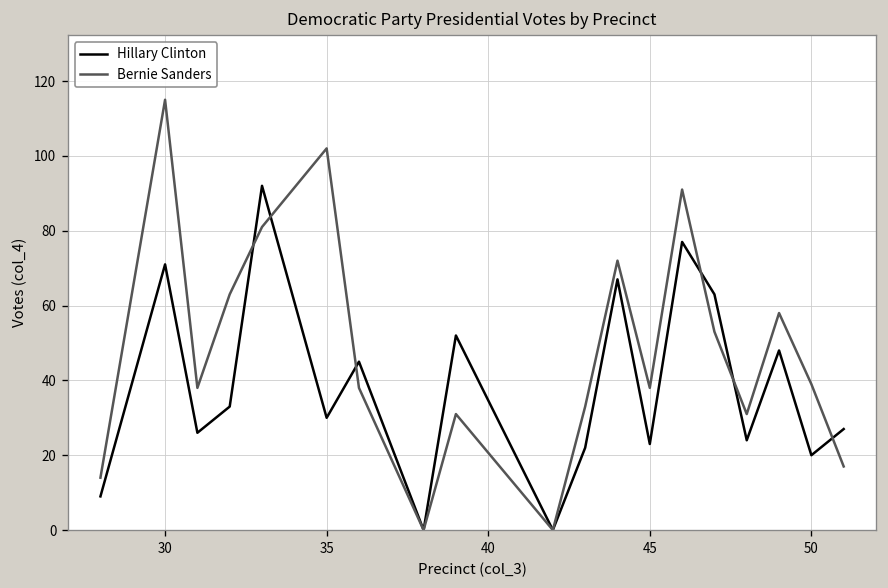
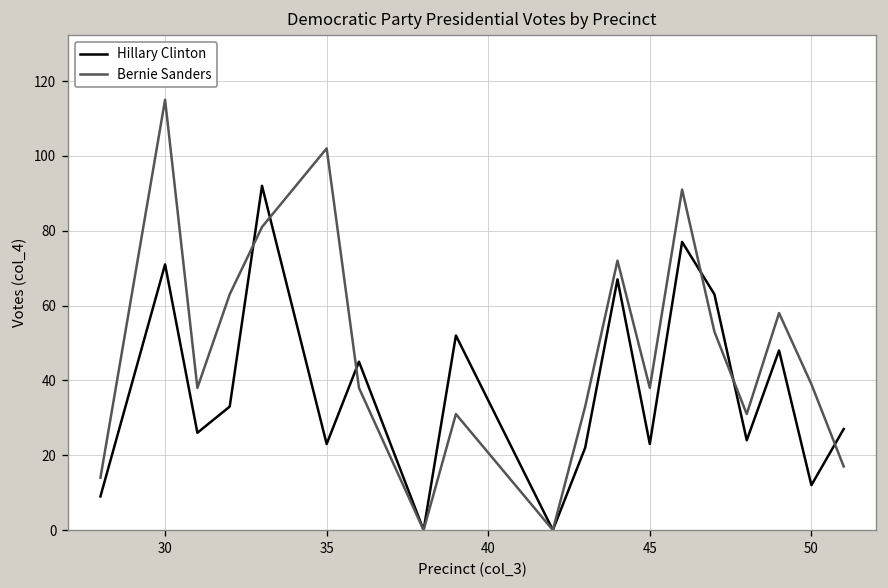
  {
    "Hillary Clinton": {
      "30": 71,
-     "35": 30,
+     "35": 23,
      "45": 23,
-     "50": 20
+     "50": 12
    },
    "Bernie Sanders": {
      "30": 115,
      "35": 102,
      "45": 38,
      "50": 39
    }
  }
